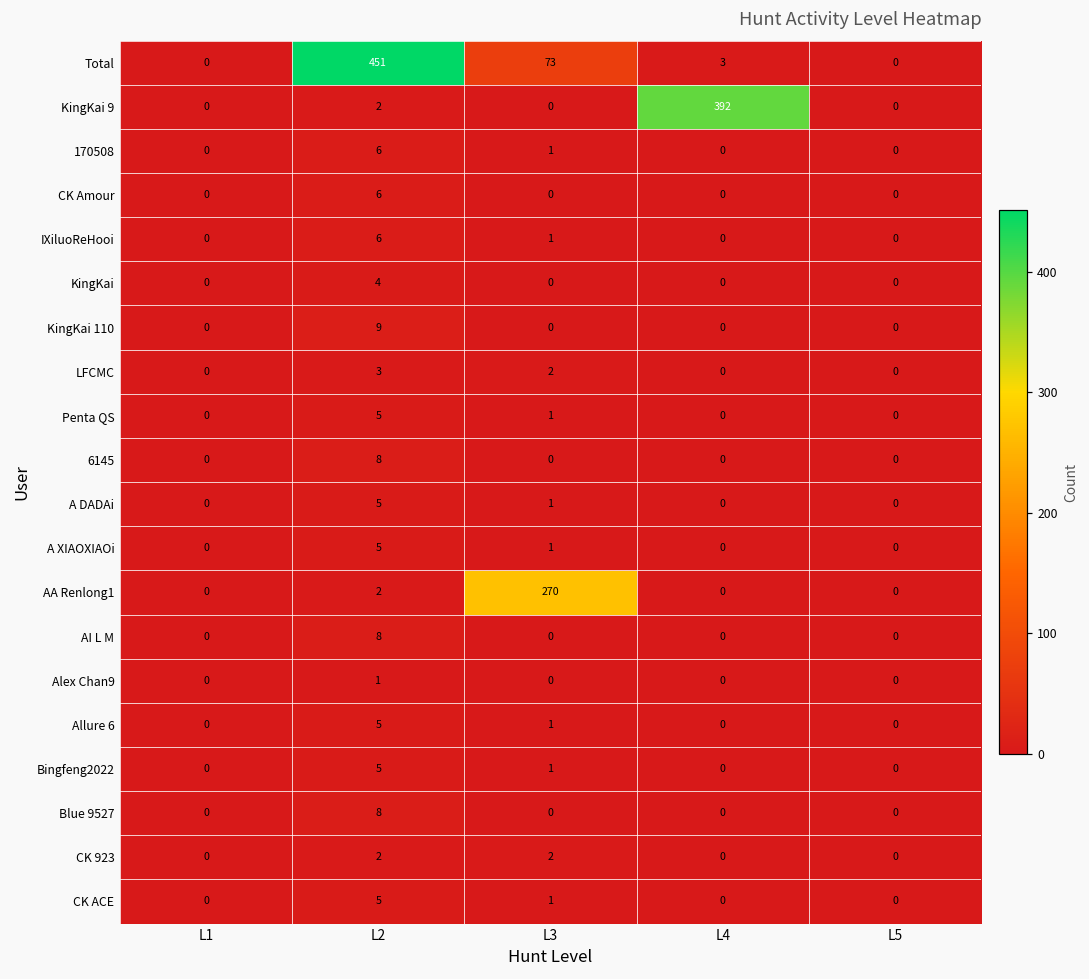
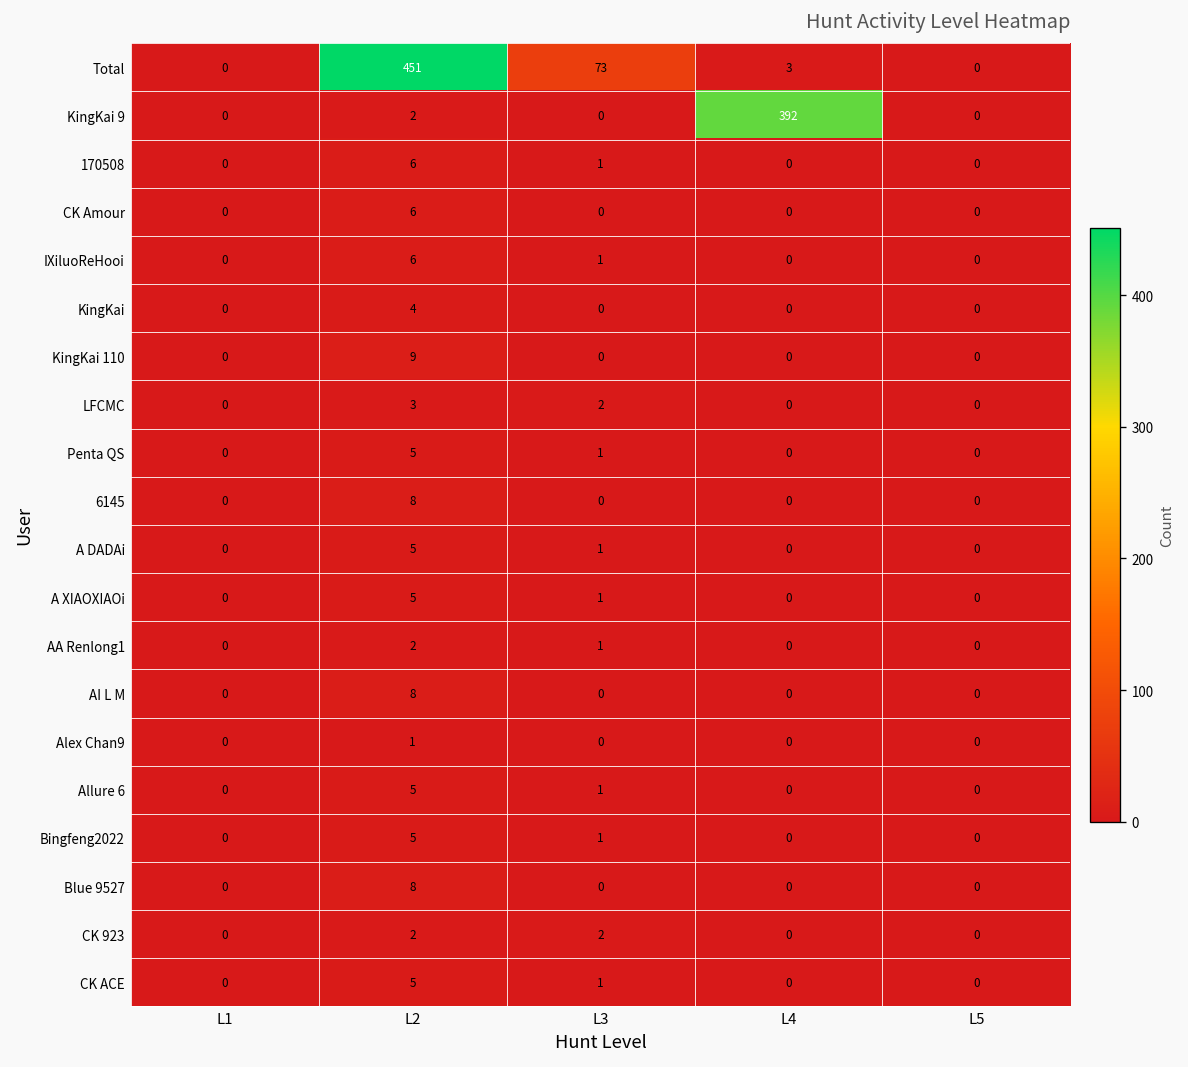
  {
    "Total": {
      "L1": 0,
      "L2": 451,
      "L3": 73,
      "L4": 3,
      "L5": 0
    },
    "KingKai 9": {
      "L1": 0,
      "L2": 2,
      "L3": 0,
      "L4": 392,
      "L5": 0
    },
    "170508": {
      "L1": 0,
      "L2": 6,
      "L3": 1,
      "L4": 0,
      "L5": 0
    },
    "CK Amour": {
      "L1": 0,
      "L2": 6,
      "L3": 0,
      "L4": 0,
      "L5": 0
    },
    "IXiluoReHooi": {
      "L1": 0,
      "L2": 6,
      "L3": 1,
      "L4": 0,
      "L5": 0
    },
    "KingKai": {
      "L1": 0,
      "L2": 4,
      "L3": 0,
      "L4": 0,
      "L5": 0
    },
    "KingKai 110": {
      "L1": 0,
      "L2": 9,
      "L3": 0,
      "L4": 0,
      "L5": 0
    },
    "LFCMC": {
      "L1": 0,
      "L2": 3,
      "L3": 2,
      "L4": 0,
      "L5": 0
    },
    "Penta QS": {
      "L1": 0,
      "L2": 5,
      "L3": 1,
      "L4": 0,
      "L5": 0
    },
    "6145": {
      "L1": 0,
      "L2": 8,
      "L3": 0,
      "L4": 0,
      "L5": 0
    },
    "A DADAi": {
      "L1": 0,
      "L2": 5,
      "L3": 1,
      "L4": 0,
      "L5": 0
    },
    "A XIAOXIAOi": {
      "L1": 0,
      "L2": 5,
      "L3": 1,
      "L4": 0,
      "L5": 0
    },
    "AA Renlong1": {
      "L1": 0,
      "L2": 2,
-     "L3": 270,
+     "L3": 1,
      "L4": 0,
      "L5": 0
    },
    "AI L M": {
      "L1": 0,
      "L2": 8,
      "L3": 0,
      "L4": 0,
      "L5": 0
    },
    "Alex Chan9": {
      "L1": 0,
      "L2": 1,
      "L3": 0,
      "L4": 0,
      "L5": 0
    },
    "Allure 6": {
      "L1": 0,
      "L2": 5,
      "L3": 1,
      "L4": 0,
      "L5": 0
    },
    "Bingfeng2022": {
      "L1": 0,
      "L2": 5,
      "L3": 1,
      "L4": 0,
      "L5": 0
    },
    "Blue 9527": {
      "L1": 0,
      "L2": 8,
      "L3": 0,
      "L4": 0,
      "L5": 0
    },
    "CK 923": {
      "L1": 0,
      "L2": 2,
      "L3": 2,
      "L4": 0,
      "L5": 0
    },
    "CK ACE": {
      "L1": 0,
      "L2": 5,
      "L3": 1,
      "L4": 0,
      "L5": 0
    }
  }
